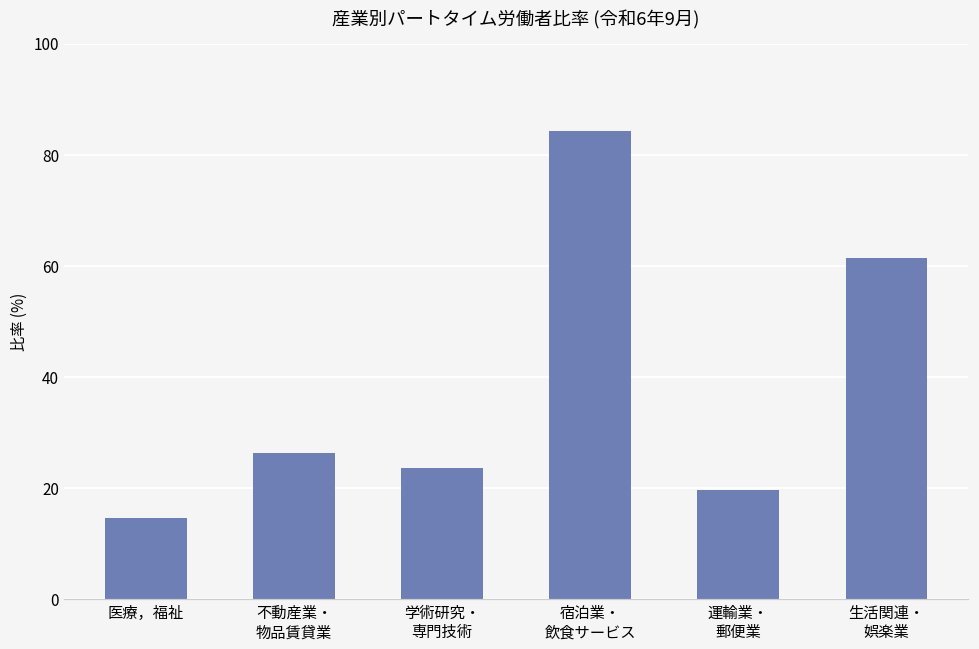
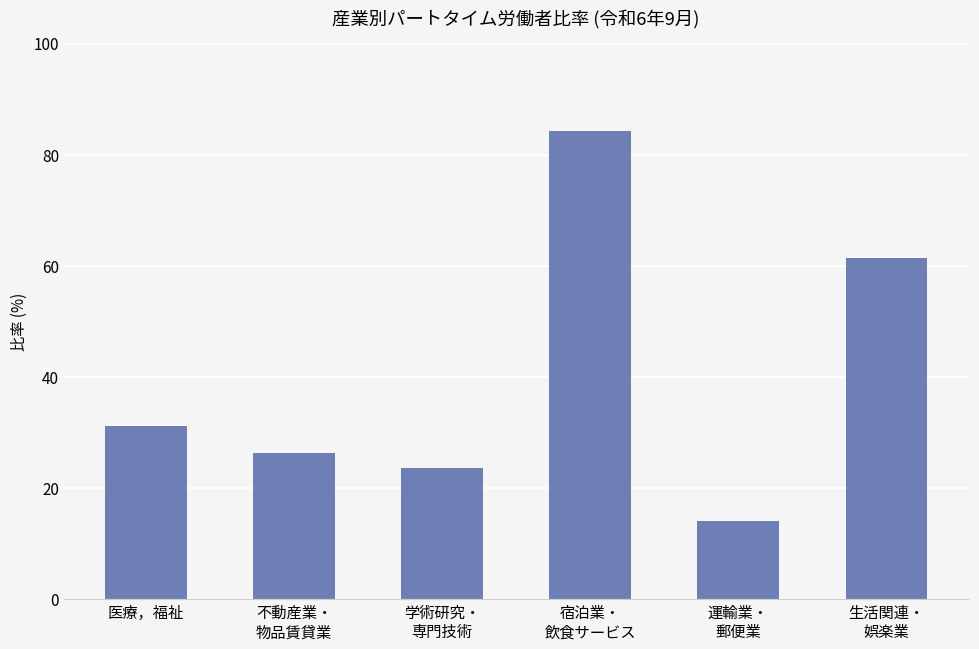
  {
-   "医療，福祉": 15,
+   "医療，福祉": 31,
    "不動産業・ 物品賃貸業": 26,
    "学術研究・ 専門技術": 24,
    "宿泊業・ 飲食サービス": 84,
-   "運輸業・ 郵便業": 20,
+   "運輸業・ 郵便業": 14,
    "生活関連・ 娯楽業": 62
  }
